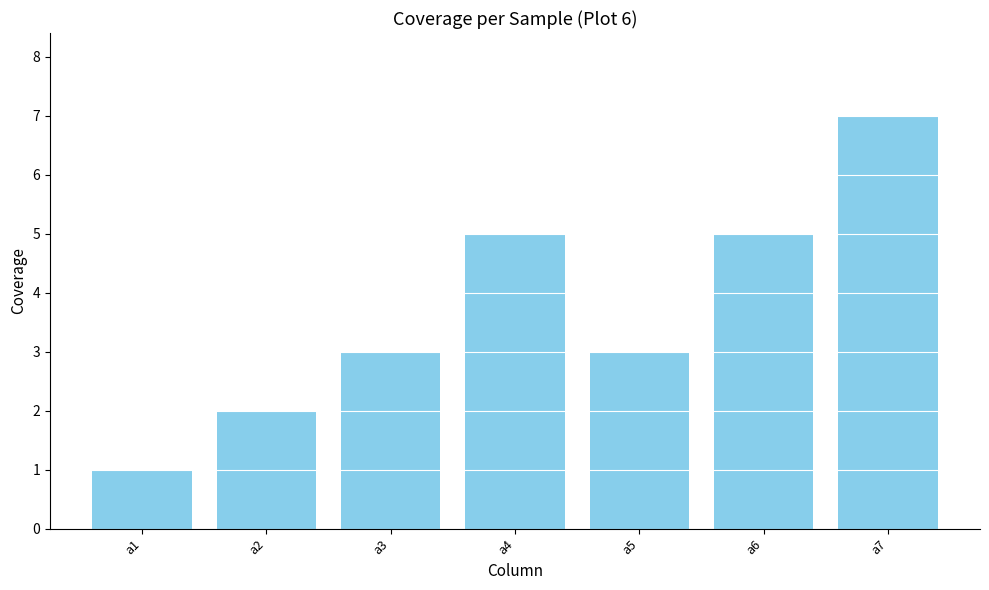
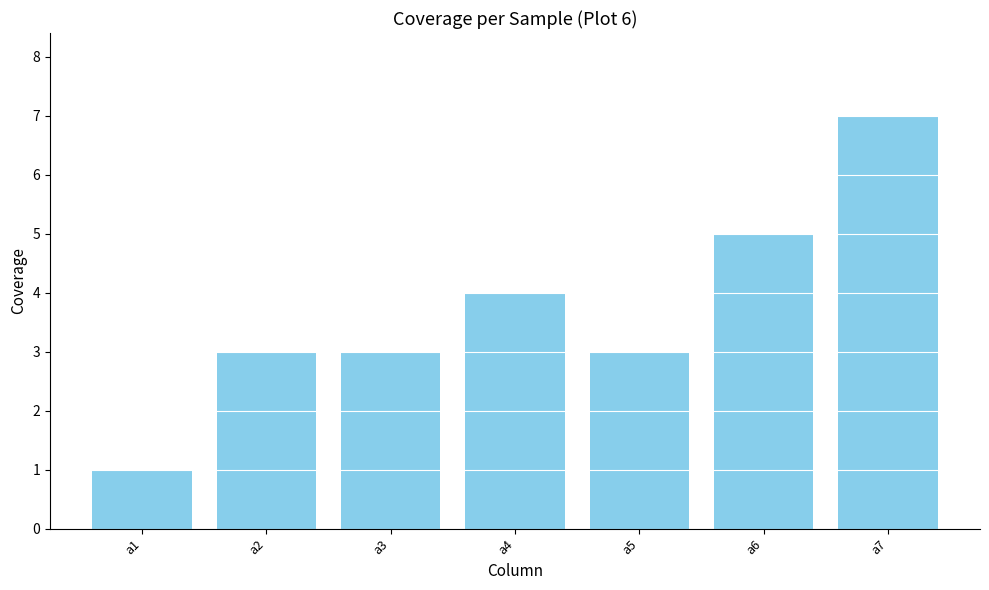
  {
    "a1": 1,
-   "a2": 2,
+   "a2": 3,
    "a3": 3,
-   "a4": 5,
+   "a4": 4,
    "a5": 3,
    "a6": 5,
    "a7": 7
  }
